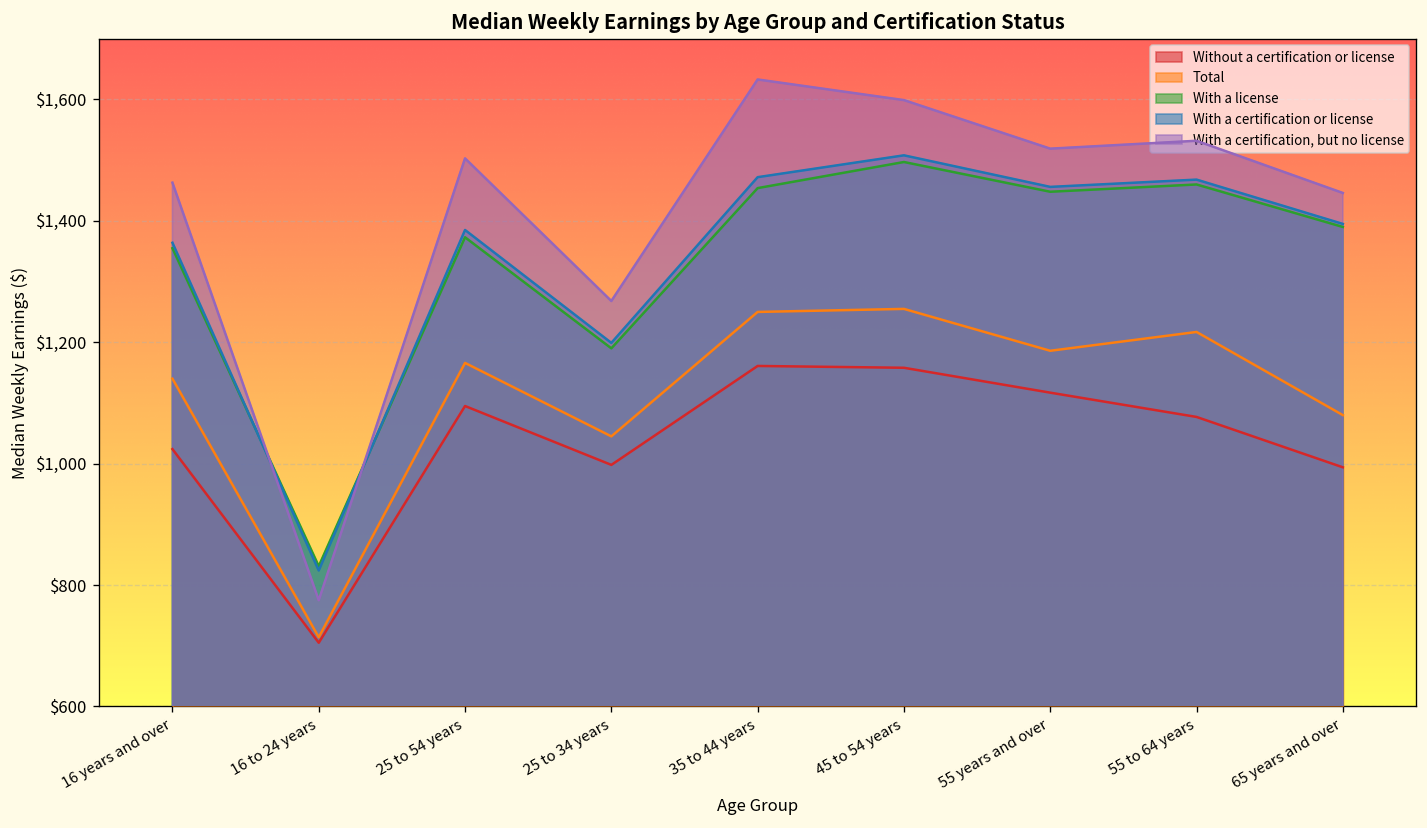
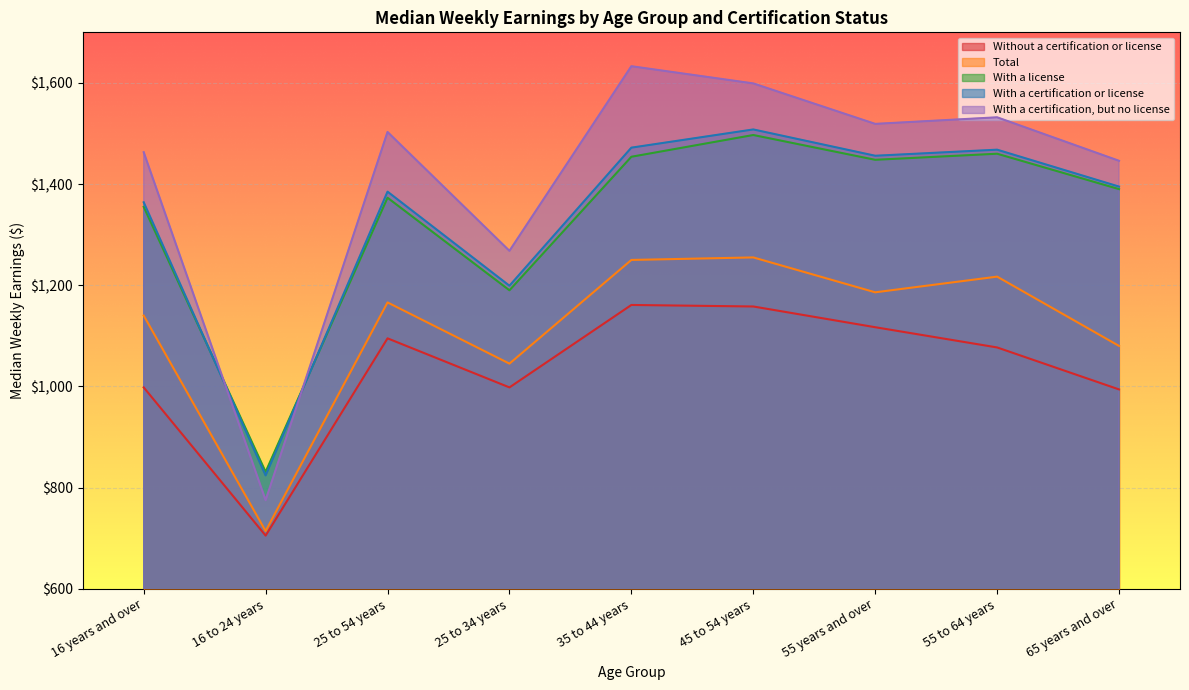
  {
    "Without a certification or license": {
-     "16 years and over": "$1,020",
+     "16 years and over": "$1,000",
      "16 to 24 years": "$710",
      "25 to 54 years": "$1,100",
      "25 to 34 years": "$1,000",
      "35 to 44 years": "$1,160",
      "45 to 54 years": "$1,160",
      "55 years and over": "$1,120",
      "55 to 64 years": "$1,080",
      "65 years and over": "$990"
    },
    "Total": {
      "16 years and over": "$1,140",
      "16 to 24 years": "$710",
      "25 to 54 years": "$1,170",
      "25 to 34 years": "$1,050",
      "35 to 44 years": "$1,250",
      "45 to 54 years": "$1,260",
      "55 years and over": "$1,190",
      "55 to 64 years": "$1,220",
      "65 years and over": "$1,080"
    },
    "With a license": {
      "16 years and over": "$1,360",
      "16 to 24 years": "$830",
      "25 to 54 years": "$1,370",
      "25 to 34 years": "$1,190",
      "35 to 44 years": "$1,450",
      "45 to 54 years": "$1,500",
      "55 years and over": "$1,450",
      "55 to 64 years": "$1,460"
    },
    "With a certification or license": {
      "16 years and over": "$1,360",
      "16 to 24 years": "$820",
      "25 to 54 years": "$1,390",
      "25 to 34 years": "$1,200",
      "35 to 44 years": "$1,470",
      "45 to 54 years": "$1,510",
      "55 years and over": "$1,460",
      "55 to 64 years": "$1,470"
    },
    "With a certification, but no license": {
      "16 years and over": "$1,460",
      "16 to 24 years": "$780",
      "25 to 54 years": "$1,500",
      "25 to 34 years": "$1,270",
      "35 to 44 years": "$1,630",
      "45 to 54 years": "$1,600",
      "55 years and over": "$1,520",
      "65 years and over": "$1,450"
    }
  }
